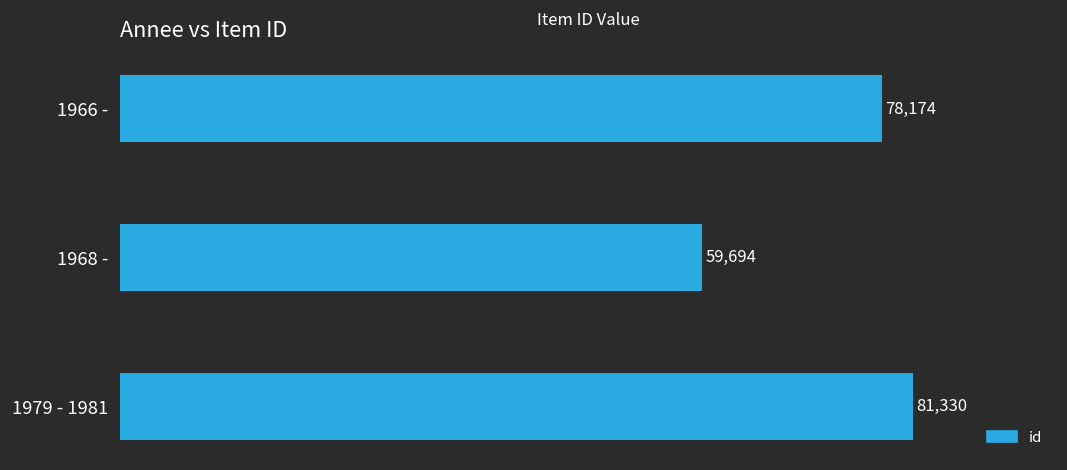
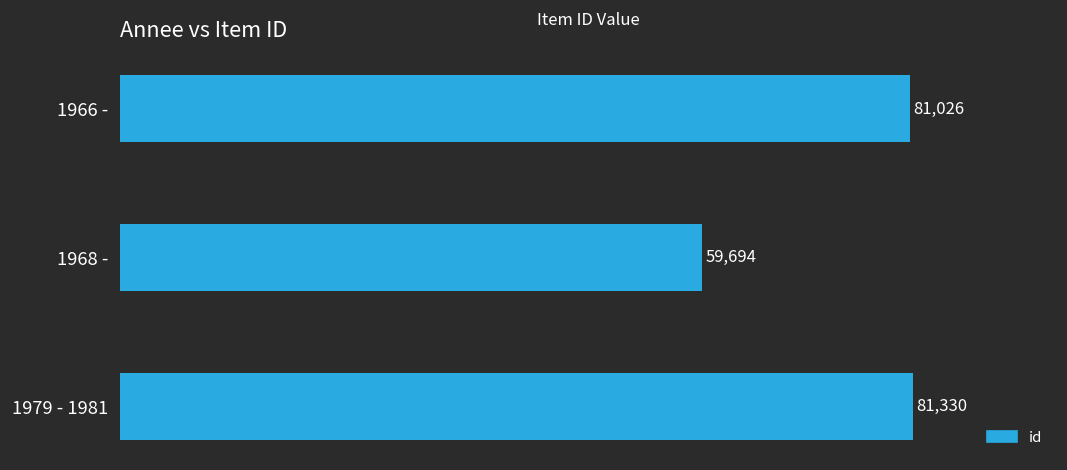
  {
-   "1966 -": "78,174",
+   "1966 -": "81,026",
    "1968 -": "59,694",
    "1979 - 1981": "81,330"
  }
